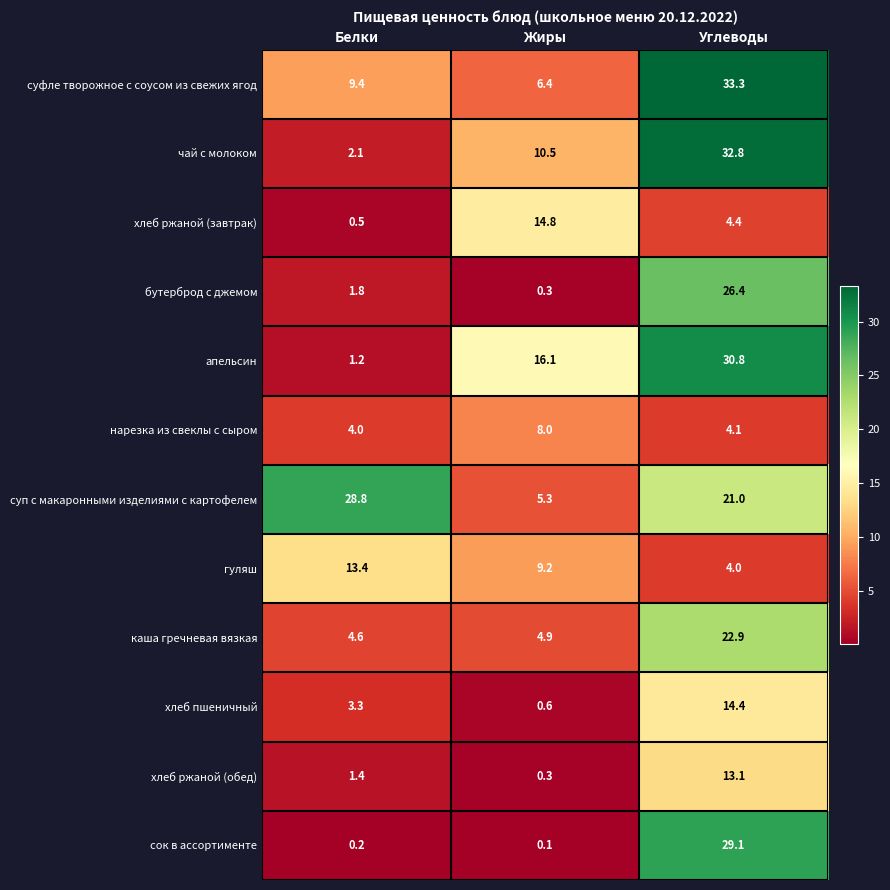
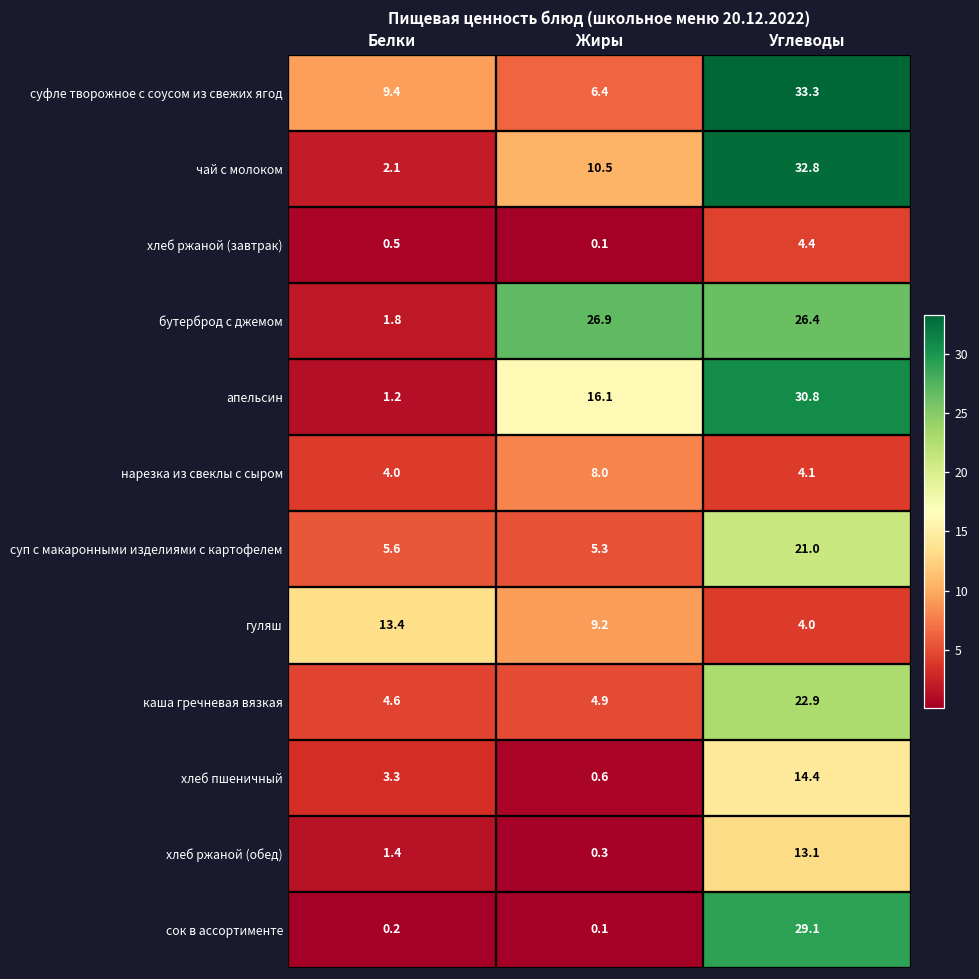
  {
    "суфле творожное с соусом из свежих ягод": {
      "Белки": 9.4,
      "Жиры": 6.4,
      "Углеводы": 33.3
    },
    "чай с молоком": {
      "Белки": 2.1,
      "Жиры": 10.5,
      "Углеводы": 32.8
    },
    "хлеб ржаной (завтрак)": {
      "Белки": 0.5,
-     "Жиры": 14.8,
+     "Жиры": 0.1,
      "Углеводы": 4.4
    },
    "бутерброд с джемом": {
      "Белки": 1.8,
-     "Жиры": 0.3,
+     "Жиры": 26.9,
      "Углеводы": 26.4
    },
    "апельсин": {
      "Белки": 1.2,
      "Жиры": 16.1,
      "Углеводы": 30.8
    },
    "нарезка из свеклы с сыром": {
      "Белки": 4.0,
      "Жиры": 8.0,
      "Углеводы": 4.1
    },
    "суп с макаронными изделиями с картофелем": {
-     "Белки": 28.8,
+     "Белки": 5.6,
      "Жиры": 5.3,
      "Углеводы": 21.0
    },
    "гуляш": {
      "Белки": 13.4,
      "Жиры": 9.2,
      "Углеводы": 4.0
    },
    "каша гречневая вязкая": {
      "Белки": 4.6,
      "Жиры": 4.9,
      "Углеводы": 22.9
    },
    "хлеб пшеничный": {
      "Белки": 3.3,
      "Жиры": 0.6,
      "Углеводы": 14.4
    },
    "хлеб ржаной (обед)": {
      "Белки": 1.4,
      "Жиры": 0.3,
      "Углеводы": 13.1
    },
    "сок в ассортименте": {
      "Белки": 0.2,
      "Жиры": 0.1,
      "Углеводы": 29.1
    }
  }
